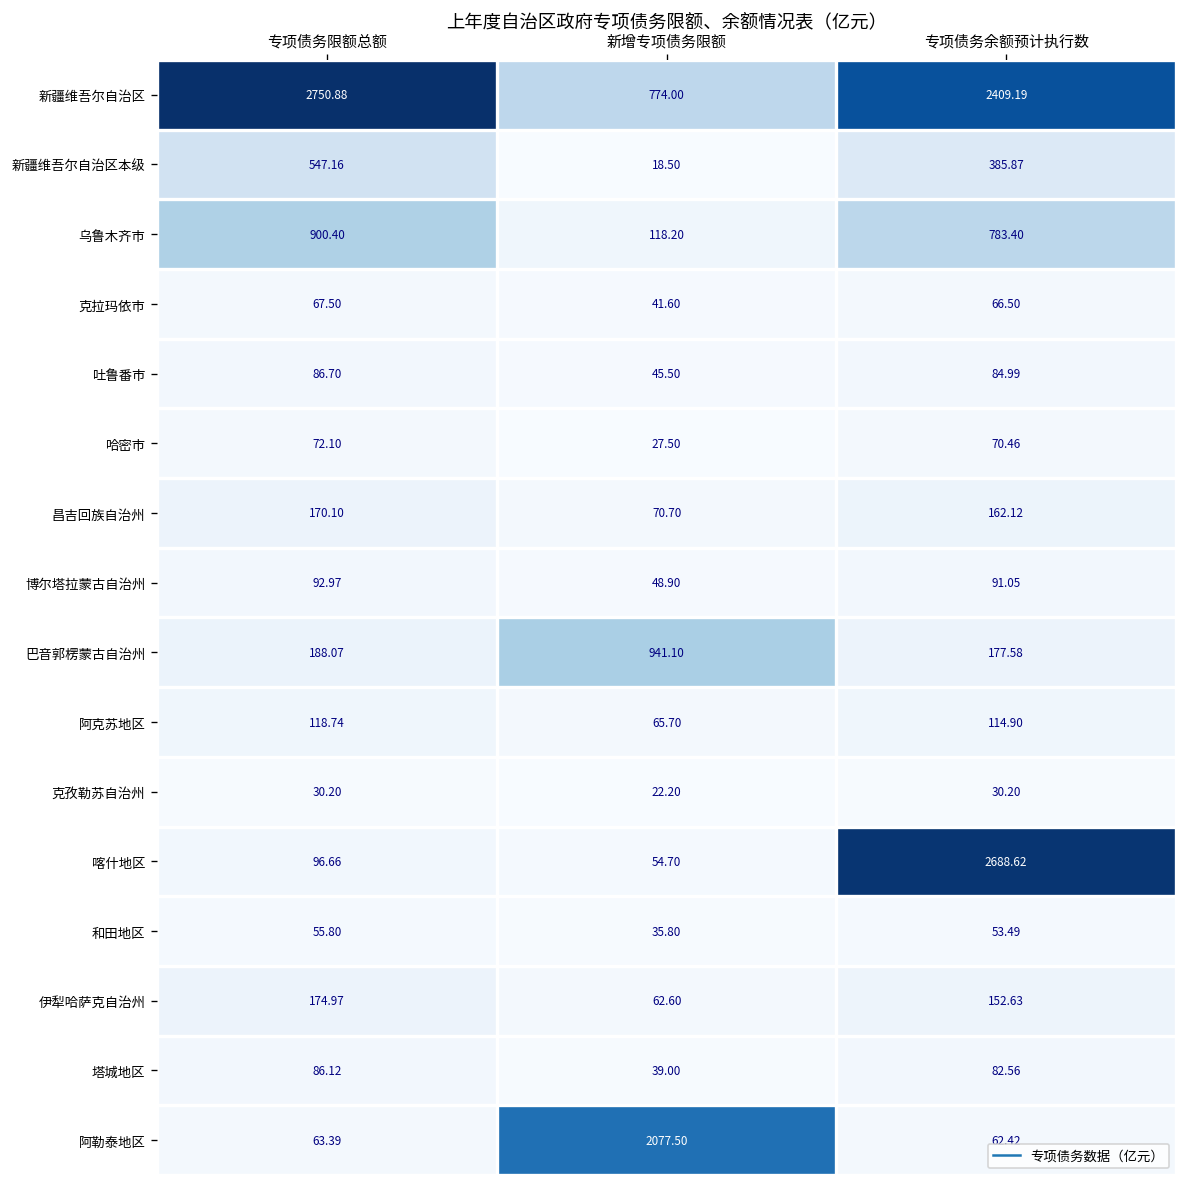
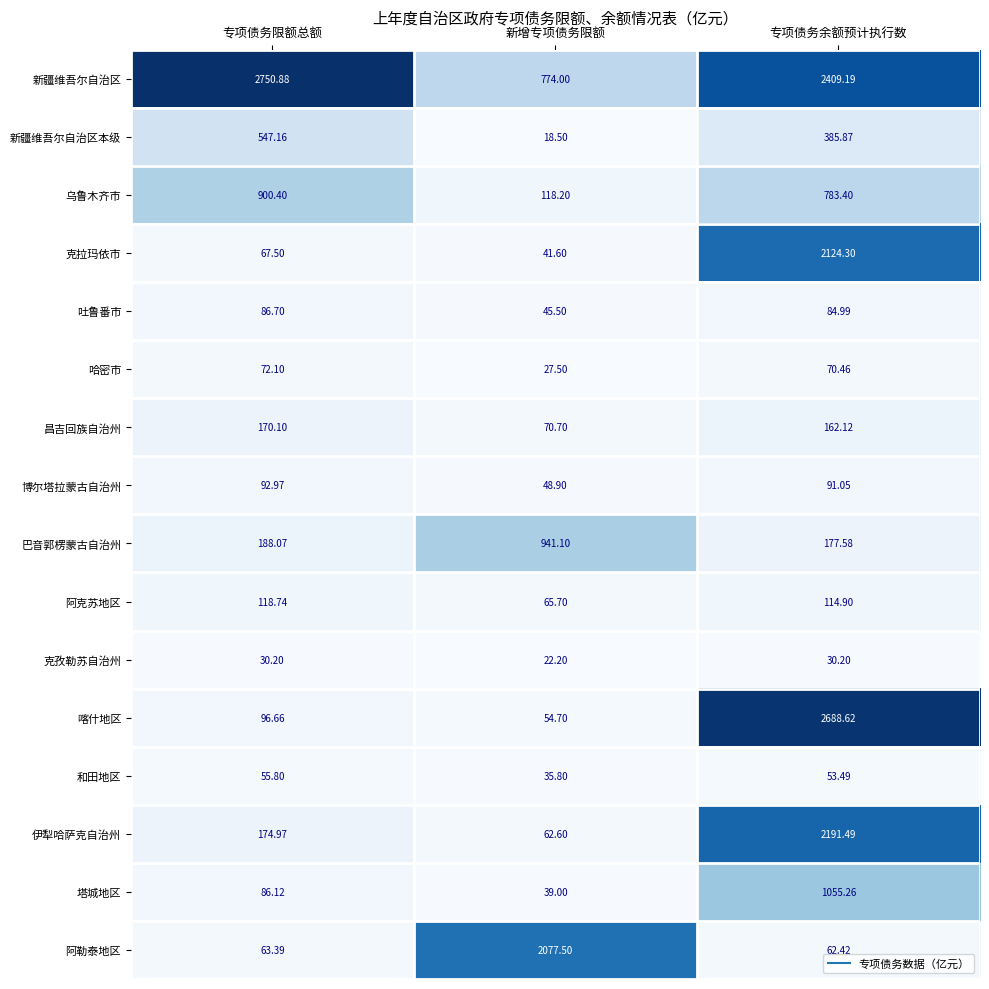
  {
    "新疆维吾尔自治区": {
      "专项债务限额总额": 2750.88,
      "新增专项债务限额": 774.00,
      "专项债务余额预计执行数": 2409.19
    },
    "新疆维吾尔自治区本级": {
      "专项债务限额总额": 547.16,
      "新增专项债务限额": 18.50,
      "专项债务余额预计执行数": 385.87
    },
    "乌鲁木齐市": {
      "专项债务限额总额": 900.40,
      "新增专项债务限额": 118.20,
      "专项债务余额预计执行数": 783.40
    },
    "克拉玛依市": {
      "专项债务限额总额": 67.50,
      "新增专项债务限额": 41.60,
-     "专项债务余额预计执行数": 66.50
+     "专项债务余额预计执行数": 2124.30
    },
    "吐鲁番市": {
      "专项债务限额总额": 86.70,
      "新增专项债务限额": 45.50,
      "专项债务余额预计执行数": 84.99
    },
    "哈密市": {
      "专项债务限额总额": 72.10,
      "新增专项债务限额": 27.50,
      "专项债务余额预计执行数": 70.46
    },
    "昌吉回族自治州": {
      "专项债务限额总额": 170.10,
      "新增专项债务限额": 70.70,
      "专项债务余额预计执行数": 162.12
    },
    "博尔塔拉蒙古自治州": {
      "专项债务限额总额": 92.97,
      "新增专项债务限额": 48.90,
      "专项债务余额预计执行数": 91.05
    },
    "巴音郭楞蒙古自治州": {
      "专项债务限额总额": 188.07,
      "新增专项债务限额": 941.10,
      "专项债务余额预计执行数": 177.58
    },
    "阿克苏地区": {
      "专项债务限额总额": 118.74,
      "新增专项债务限额": 65.70,
      "专项债务余额预计执行数": 114.90
    },
    "克孜勒苏自治州": {
      "专项债务限额总额": 30.20,
      "新增专项债务限额": 22.20,
      "专项债务余额预计执行数": 30.20
    },
    "喀什地区": {
      "专项债务限额总额": 96.66,
      "新增专项债务限额": 54.70,
      "专项债务余额预计执行数": 2688.62
    },
    "和田地区": {
      "专项债务限额总额": 55.80,
      "新增专项债务限额": 35.80,
      "专项债务余额预计执行数": 53.49
    },
    "伊犁哈萨克自治州": {
      "专项债务限额总额": 174.97,
      "新增专项债务限额": 62.60,
-     "专项债务余额预计执行数": 152.63
+     "专项债务余额预计执行数": 2191.49
    },
    "塔城地区": {
      "专项债务限额总额": 86.12,
      "新增专项债务限额": 39.00,
-     "专项债务余额预计执行数": 82.56
+     "专项债务余额预计执行数": 1055.26
    },
    "阿勒泰地区": {
      "专项债务限额总额": 63.39,
      "新增专项债务限额": 2077.50
    }
  }
